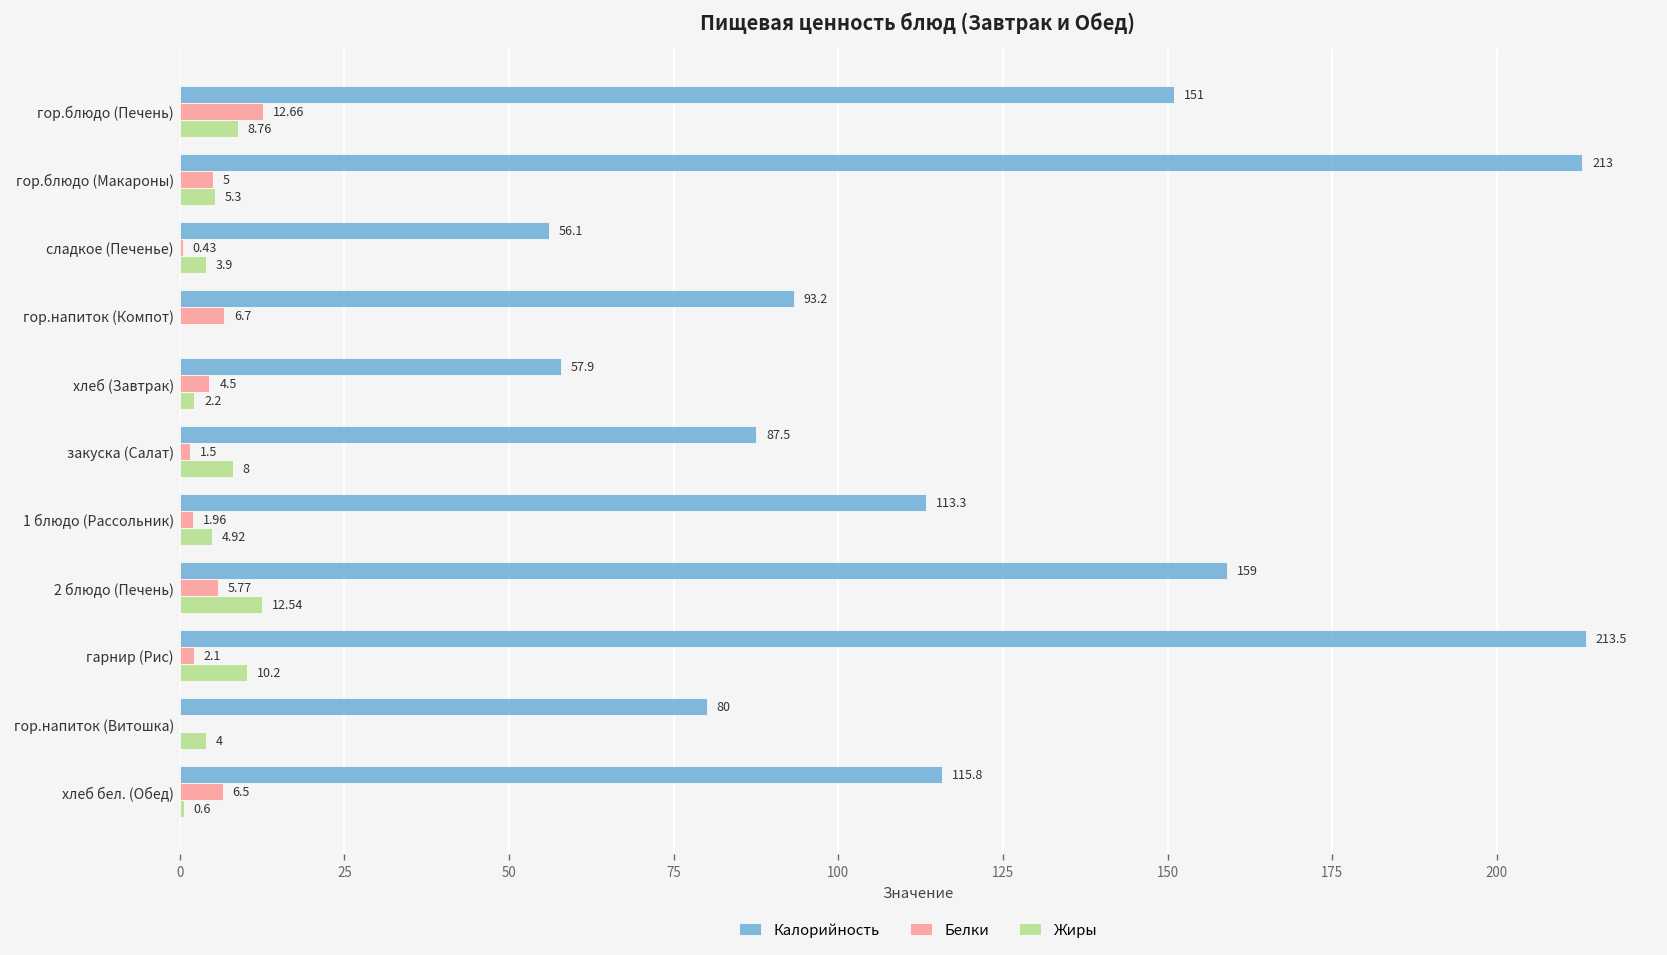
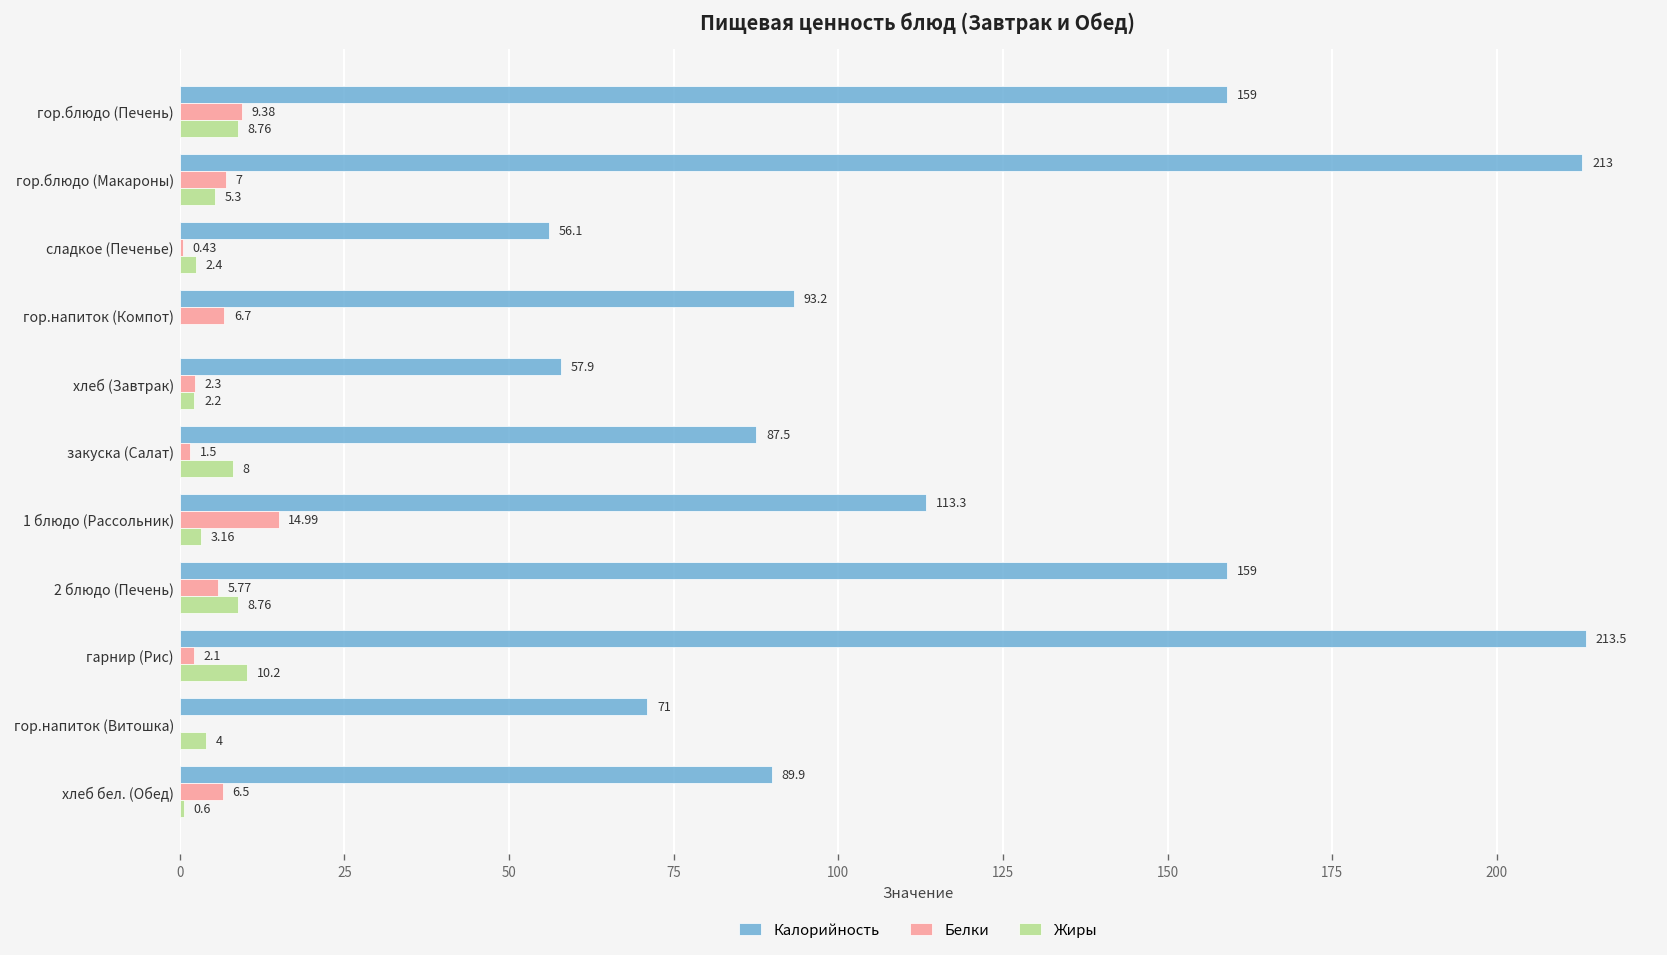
  {
    "Калорийность": {
-     "гор.блюдо (Печень)": 151,
+     "гор.блюдо (Печень)": 159,
      "гор.блюдо (Макароны)": 213,
      "сладкое (Печенье)": 56.1,
      "гор.напиток (Компот)": 93.2,
      "хлеб (Завтрак)": 57.9,
      "закуска (Салат)": 87.5,
      "1 блюдо (Рассольник)": 113.3,
      "2 блюдо (Печень)": 159,
      "гарнир (Рис)": 213.5,
-     "гор.напиток (Витошка)": 80,
-     "хлеб бел. (Обед)": 115.8
+     "гор.напиток (Витошка)": 71,
+     "хлеб бел. (Обед)": 89.9
    },
    "Белки": {
-     "гор.блюдо (Печень)": 12.66,
-     "гор.блюдо (Макароны)": 5,
+     "гор.блюдо (Печень)": 9.38,
+     "гор.блюдо (Макароны)": 7,
      "сладкое (Печенье)": 0.43,
      "гор.напиток (Компот)": 6.7,
-     "хлеб (Завтрак)": 4.5,
+     "хлеб (Завтрак)": 2.3,
      "закуска (Салат)": 1.5,
-     "1 блюдо (Рассольник)": 1.96,
+     "1 блюдо (Рассольник)": 14.99,
      "2 блюдо (Печень)": 5.77,
      "гарнир (Рис)": 2.1,
      "хлеб бел. (Обед)": 6.5
    },
    "Жиры": {
      "гор.блюдо (Печень)": 8.76,
      "гор.блюдо (Макароны)": 5.3,
-     "сладкое (Печенье)": 3.9,
+     "сладкое (Печенье)": 2.4,
      "хлеб (Завтрак)": 2.2,
      "закуска (Салат)": 8,
-     "1 блюдо (Рассольник)": 4.92,
-     "2 блюдо (Печень)": 12.54,
+     "1 блюдо (Рассольник)": 3.16,
+     "2 блюдо (Печень)": 8.76,
      "гарнир (Рис)": 10.2,
      "гор.напиток (Витошка)": 4,
      "хлеб бел. (Обед)": 0.6
    }
  }
